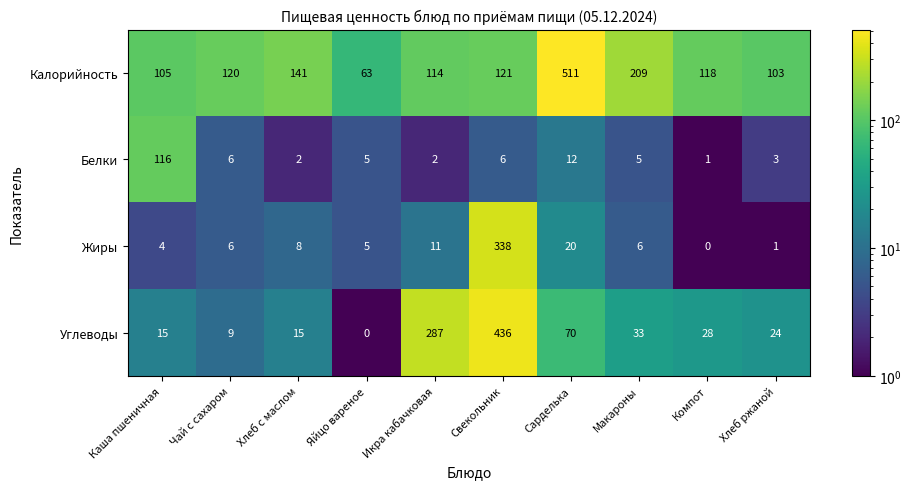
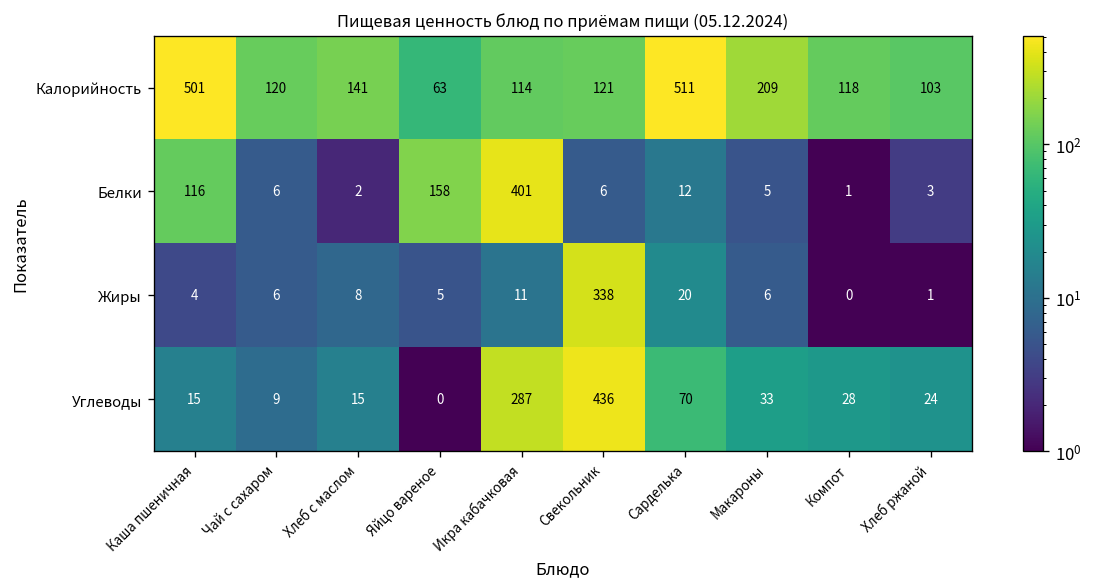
  {
    "Калорийность": {
-     "Каша пшеничная": 105,
+     "Каша пшеничная": 501,
      "Чай с сахаром": 120,
      "Хлеб с маслом": 141,
      "Яйцо вареное": 63,
      "Икра кабачковая": 114,
      "Свекольник": 121,
      "Сарделька": 511,
      "Макароны": 209,
      "Компот": 118,
      "Хлеб ржаной": 103
    },
    "Белки": {
      "Каша пшеничная": 116,
      "Чай с сахаром": 6,
      "Хлеб с маслом": 2,
-     "Яйцо вареное": 5,
-     "Икра кабачковая": 2,
+     "Яйцо вареное": 158,
+     "Икра кабачковая": 401,
      "Свекольник": 6,
      "Сарделька": 12,
      "Макароны": 5,
      "Компот": 1,
      "Хлеб ржаной": 3
    },
    "Жиры": {
      "Каша пшеничная": 4,
      "Чай с сахаром": 6,
      "Хлеб с маслом": 8,
      "Яйцо вареное": 5,
      "Икра кабачковая": 11,
      "Свекольник": 338,
      "Сарделька": 20,
      "Макароны": 6,
      "Компот": 0,
      "Хлеб ржаной": 1
    },
    "Углеводы": {
      "Каша пшеничная": 15,
      "Чай с сахаром": 9,
      "Хлеб с маслом": 15,
      "Яйцо вареное": 0,
      "Икра кабачковая": 287,
      "Свекольник": 436,
      "Сарделька": 70,
      "Макароны": 33,
      "Компот": 28,
      "Хлеб ржаной": 24
    }
  }
